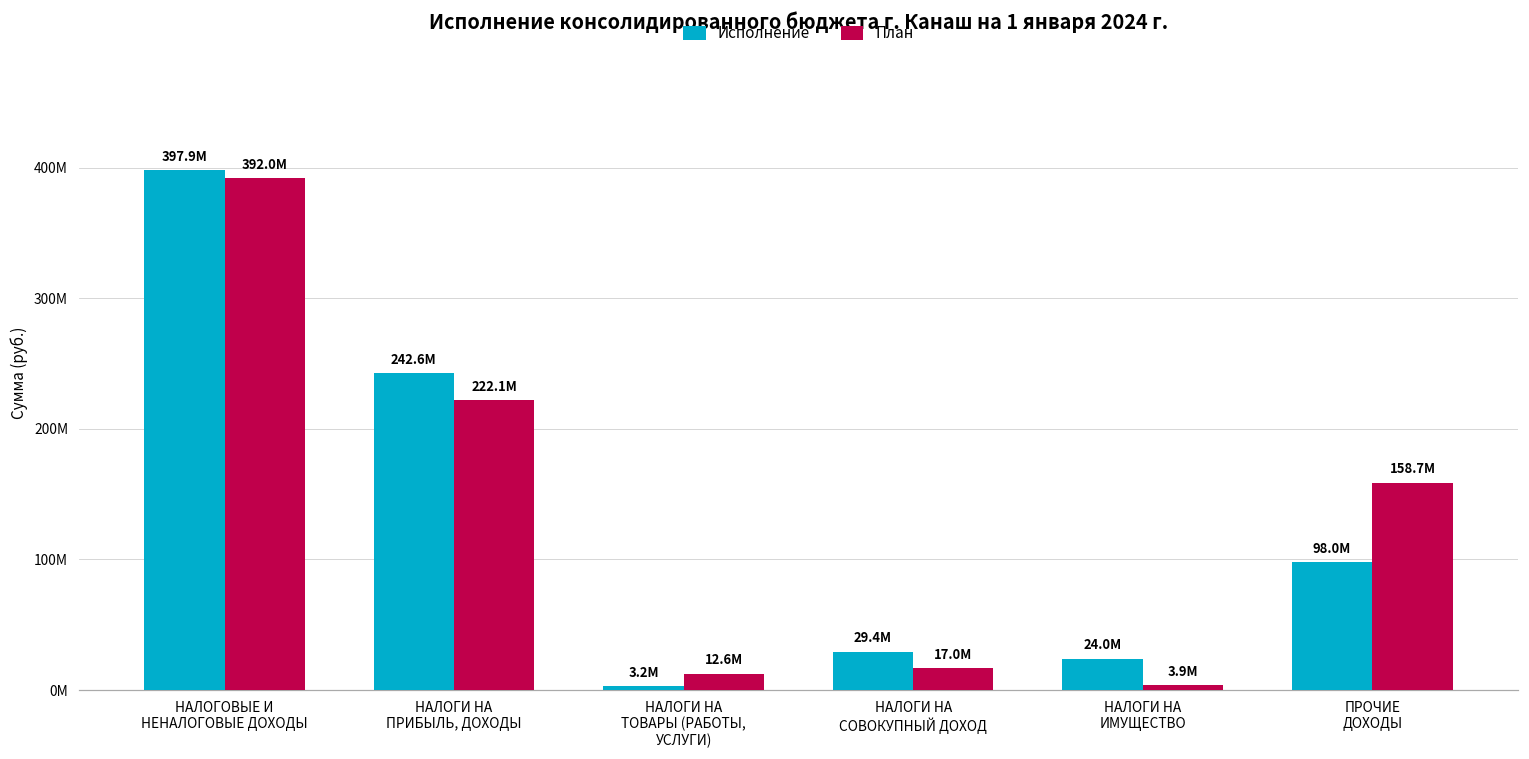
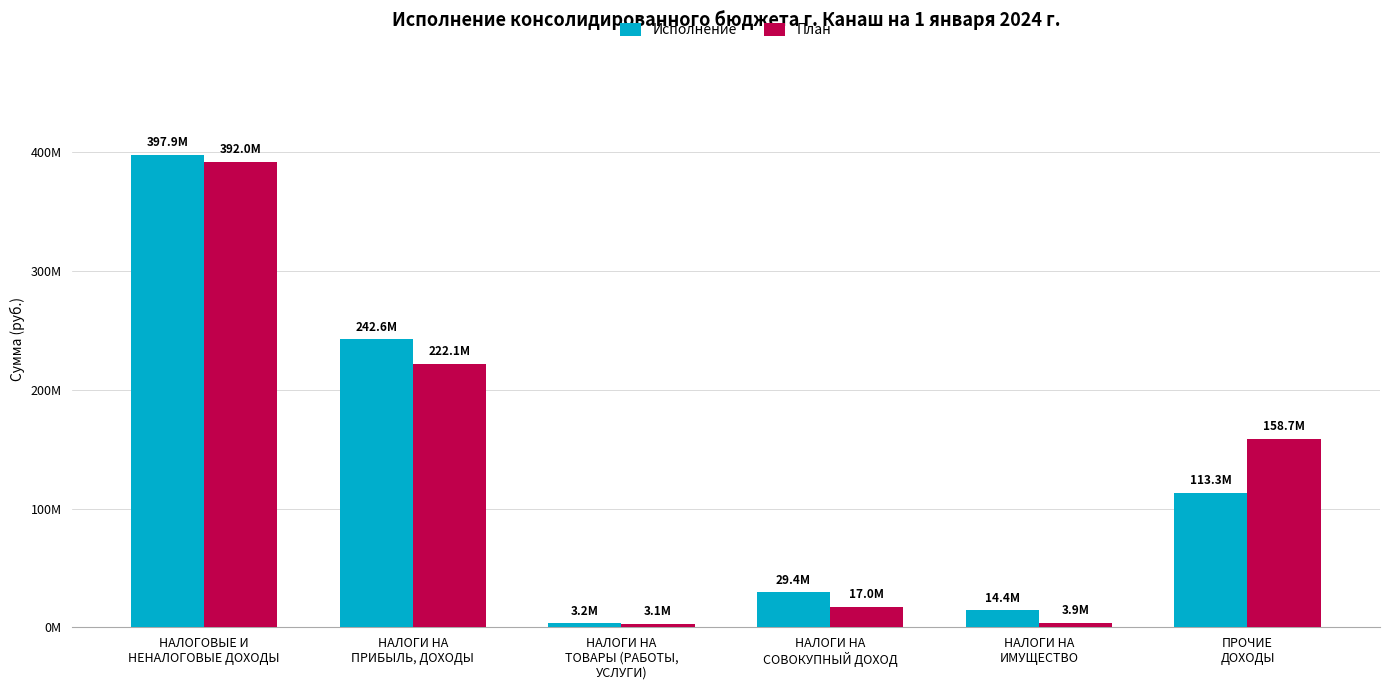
  {
    "Исполнение": {
      "НАЛОГОВЫЕ И НЕНАЛОГОВЫЕ ДОХОДЫ": "397.9M",
      "НАЛОГИ НА ПРИБЫЛЬ, ДОХОДЫ": "242.6M",
      "НАЛОГИ НА ТОВАРЫ (РАБОТЫ, УСЛУГИ)": "3.2M",
      "НАЛОГИ НА СОВОКУПНЫЙ ДОХОД": "29.4M",
-     "НАЛОГИ НА ИМУЩЕСТВО": "24.0M",
-     "ПРОЧИЕ ДОХОДЫ": "98.0M"
+     "НАЛОГИ НА ИМУЩЕСТВО": "14.4M",
+     "ПРОЧИЕ ДОХОДЫ": "113.3M"
    },
    "План": {
      "НАЛОГОВЫЕ И НЕНАЛОГОВЫЕ ДОХОДЫ": "392.0M",
      "НАЛОГИ НА ПРИБЫЛЬ, ДОХОДЫ": "222.1M",
-     "НАЛОГИ НА ТОВАРЫ (РАБОТЫ, УСЛУГИ)": "12.6M",
+     "НАЛОГИ НА ТОВАРЫ (РАБОТЫ, УСЛУГИ)": "3.1M",
      "НАЛОГИ НА СОВОКУПНЫЙ ДОХОД": "17.0M",
      "НАЛОГИ НА ИМУЩЕСТВО": "3.9M",
      "ПРОЧИЕ ДОХОДЫ": "158.7M"
    }
  }
